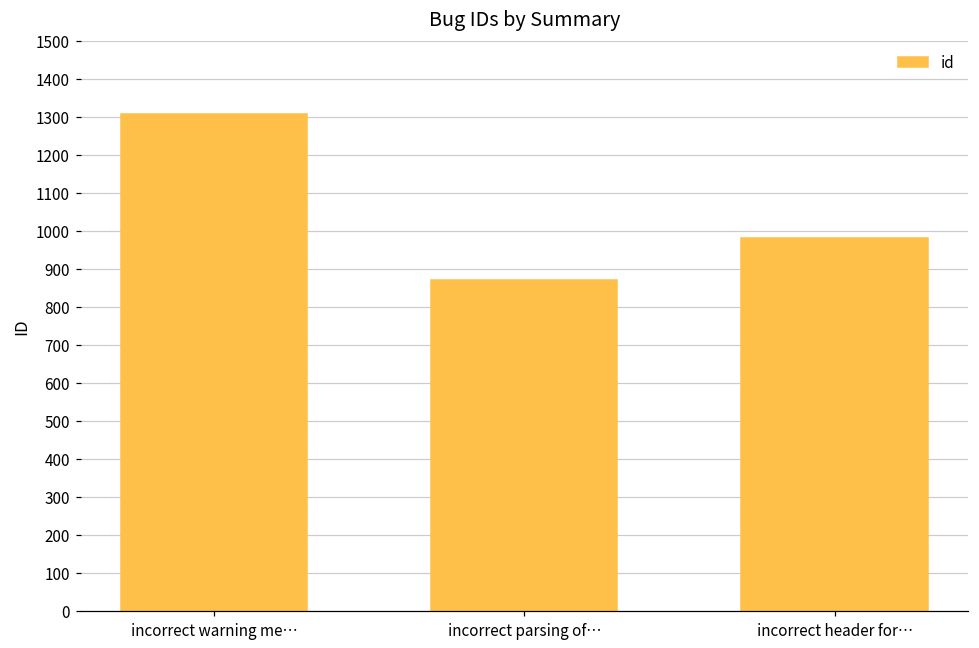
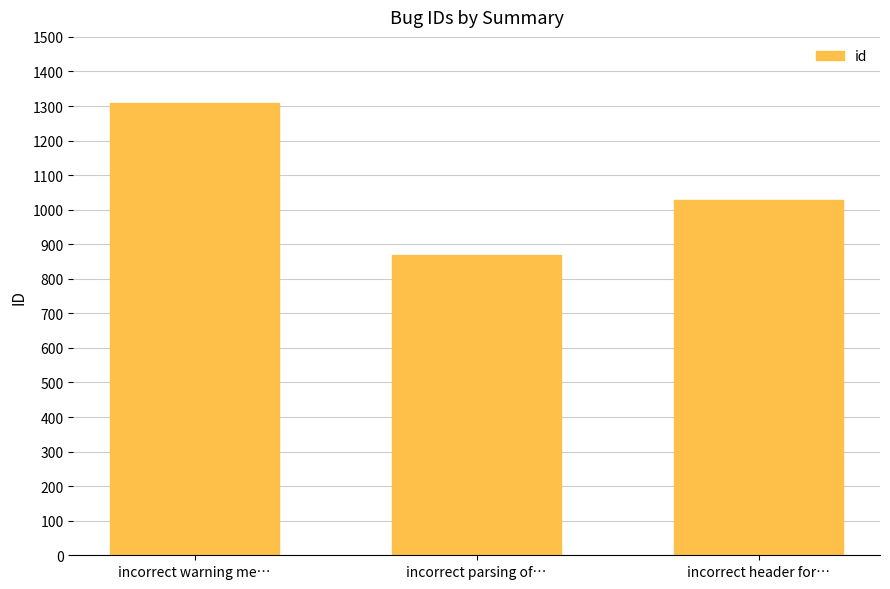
  {
    "incorrect warning me…": 1310,
    "incorrect parsing of…": 870,
-   "incorrect header for…": 980
+   "incorrect header for…": 1030
  }
